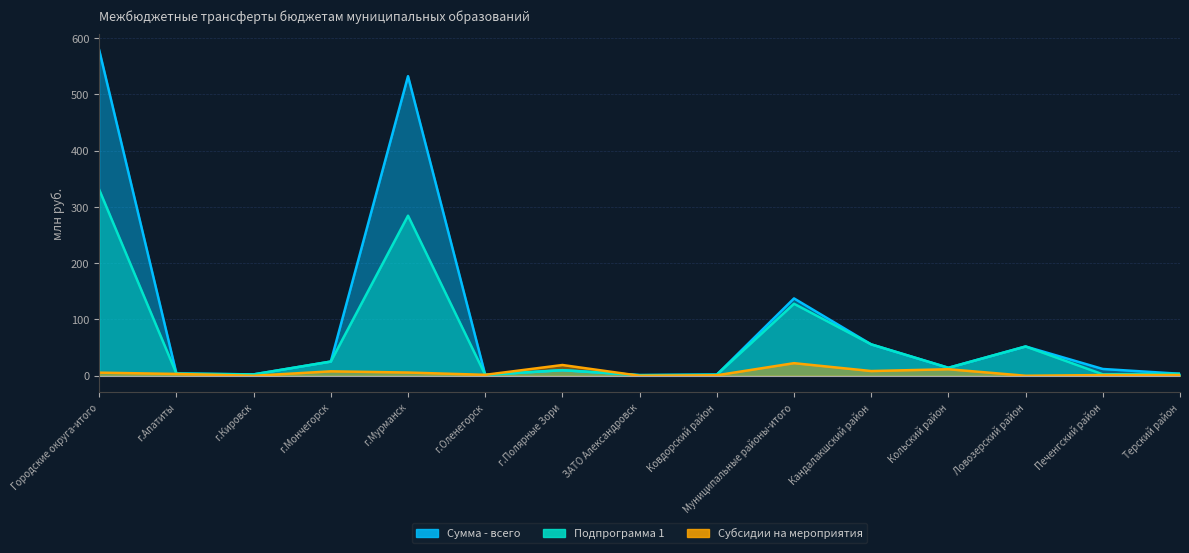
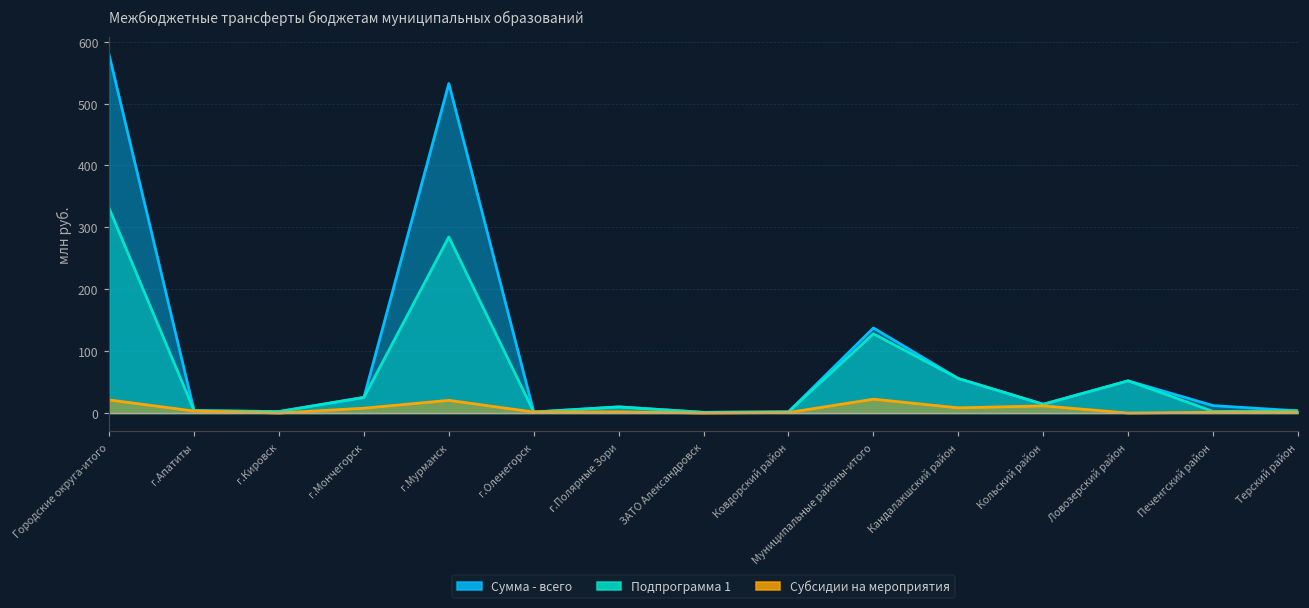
  {
    "Субсидии на мероприятия": {
-     "Городские округа-итого": 10,
+     "Городские округа-итого": 20,
      "г.Мончегорск": 10,
-     "г.Мурманск": 10,
-     "г.Полярные Зори": 20,
+     "г.Мурманск": 20,
+     "г.Полярные Зори": 0,
      "Муниципальные районы-итого": 20,
      "Кандалакшский район": 10,
      "Ловозерский район": 0
    }
  }
